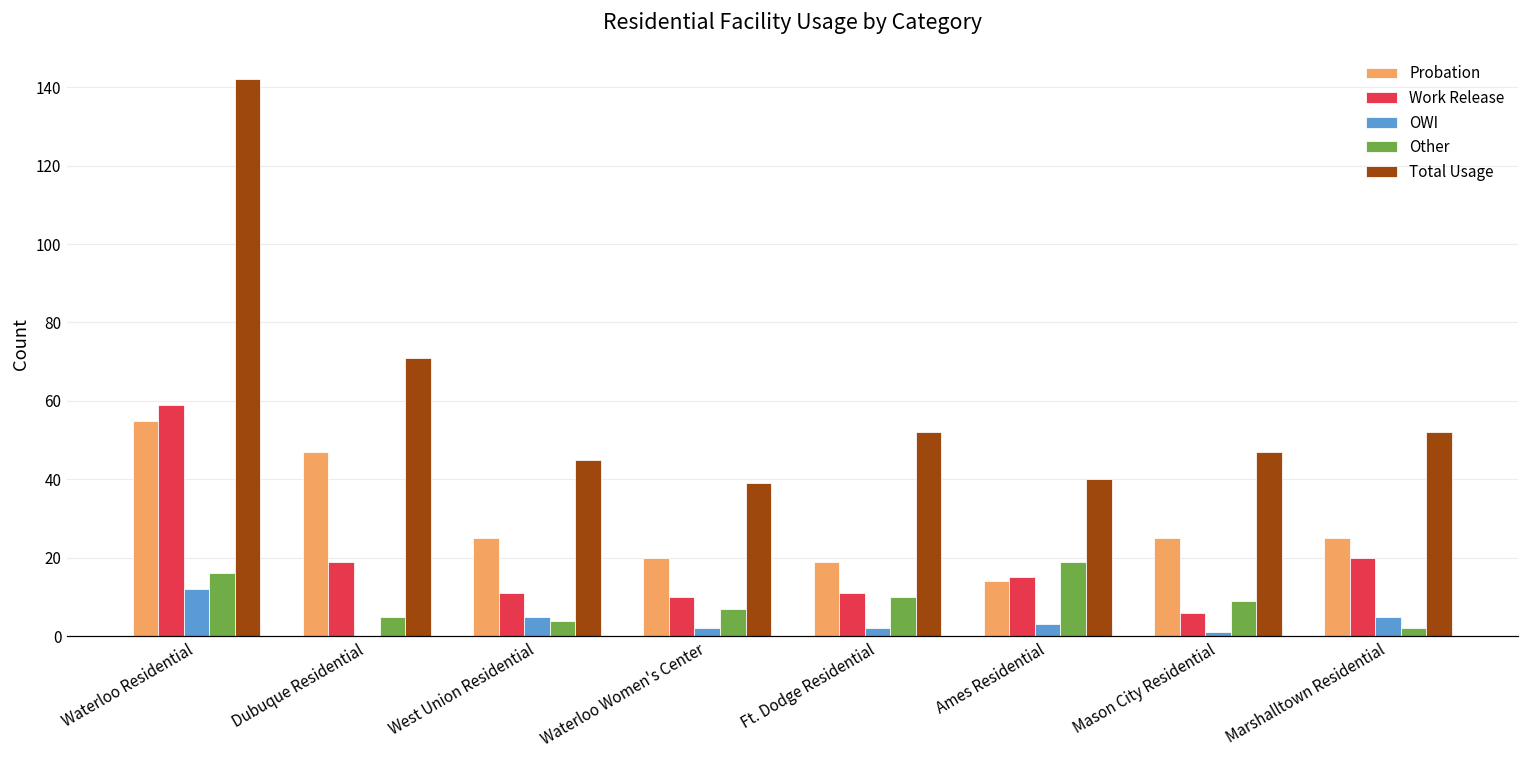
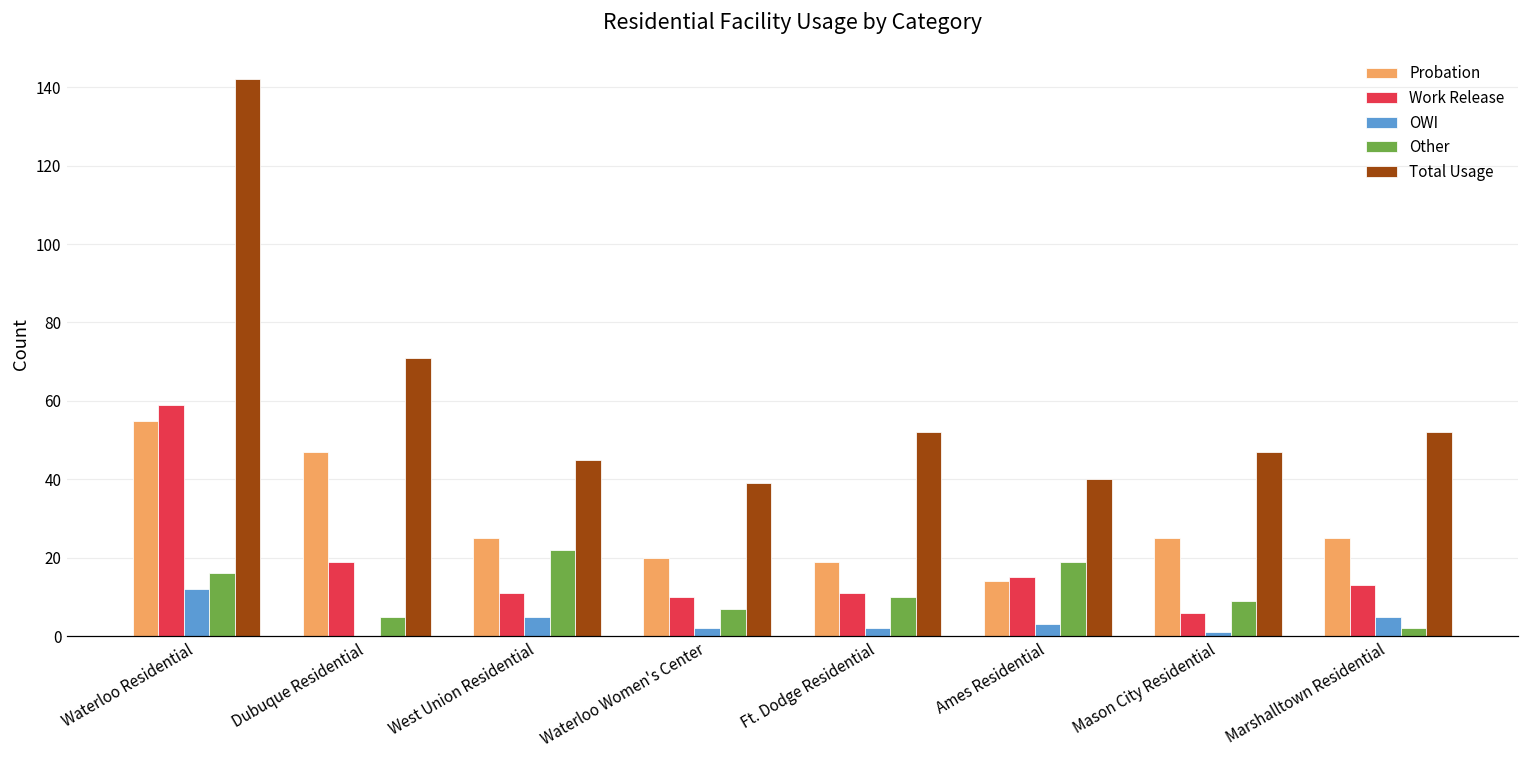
  {
    "Probation": {
      "Waterloo Residential": 55,
      "Dubuque Residential": 47,
      "West Union Residential": 25,
      "Waterloo Women's Center": 20,
      "Ft. Dodge Residential": 19,
      "Ames Residential": 14,
      "Mason City Residential": 25,
      "Marshalltown Residential": 25
    },
    "Work Release": {
      "Waterloo Residential": 59,
      "Dubuque Residential": 19,
      "West Union Residential": 11,
      "Waterloo Women's Center": 10,
      "Ft. Dodge Residential": 11,
      "Ames Residential": 15,
      "Mason City Residential": 6,
-     "Marshalltown Residential": 20
+     "Marshalltown Residential": 13
    },
    "OWI": {
      "Waterloo Residential": 12,
      "Dubuque Residential": 0,
      "West Union Residential": 5,
      "Waterloo Women's Center": 2,
      "Ft. Dodge Residential": 2,
      "Ames Residential": 3,
      "Mason City Residential": 1,
      "Marshalltown Residential": 5
    },
    "Other": {
      "Waterloo Residential": 16,
      "Dubuque Residential": 5,
-     "West Union Residential": 4,
+     "West Union Residential": 22,
      "Waterloo Women's Center": 7,
      "Ft. Dodge Residential": 10,
      "Ames Residential": 19,
      "Mason City Residential": 9,
      "Marshalltown Residential": 2
    },
    "Total Usage": {
      "Waterloo Residential": 142,
      "Dubuque Residential": 71,
      "West Union Residential": 45,
      "Waterloo Women's Center": 39,
      "Ft. Dodge Residential": 52,
      "Ames Residential": 40,
      "Mason City Residential": 47,
      "Marshalltown Residential": 52
    }
  }
